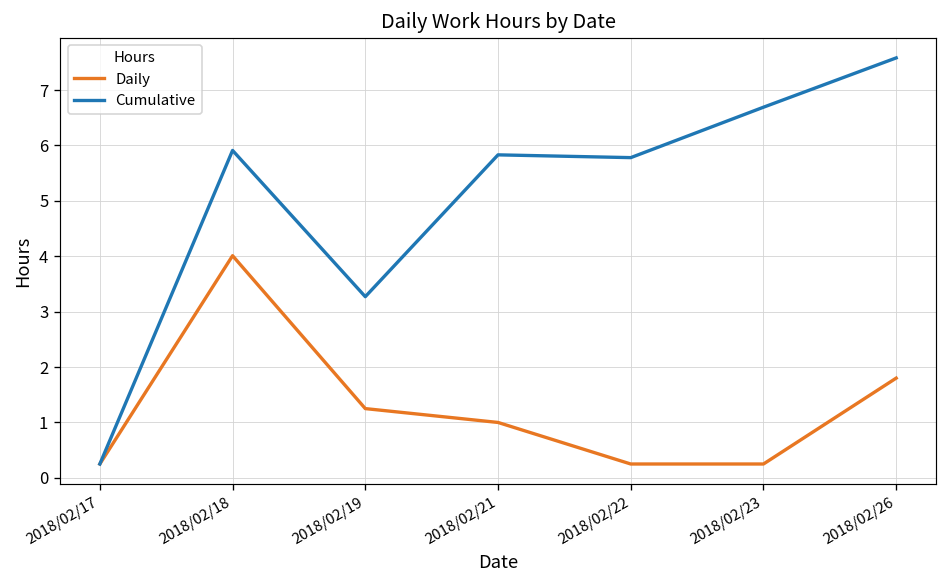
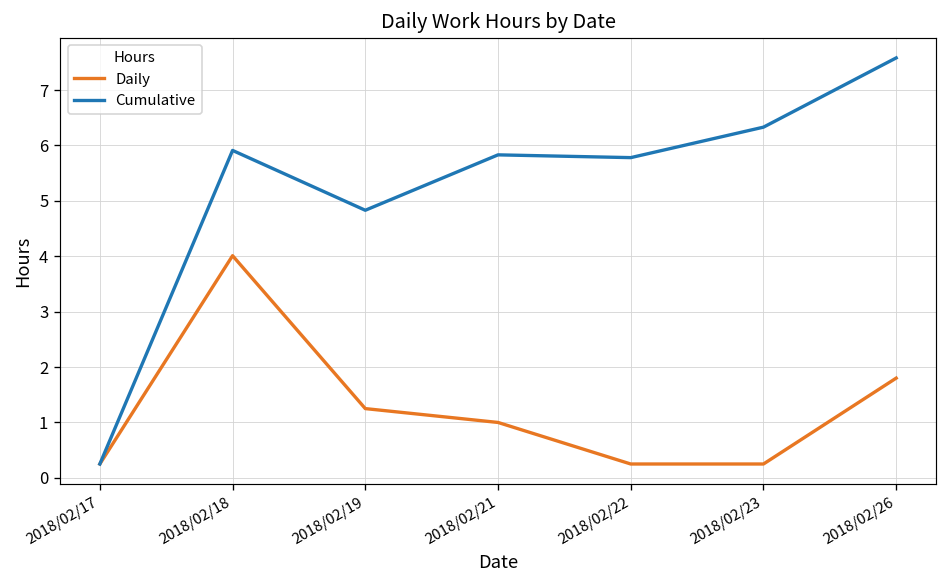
  {
    "Daily": {
      "2018/02/18": 4.0,
      "2018/02/19": 1.3,
      "2018/02/21": 1.0,
      "2018/02/22": 0.3,
      "2018/02/23": 0.3,
      "2018/02/26": 1.8
    },
    "Cumulative": {
      "2018/02/18": 5.9,
-     "2018/02/19": 3.3,
+     "2018/02/19": 4.8,
      "2018/02/21": 5.8,
      "2018/02/22": 5.8,
-     "2018/02/23": 6.7,
+     "2018/02/23": 6.3,
      "2018/02/26": 7.6
    }
  }
